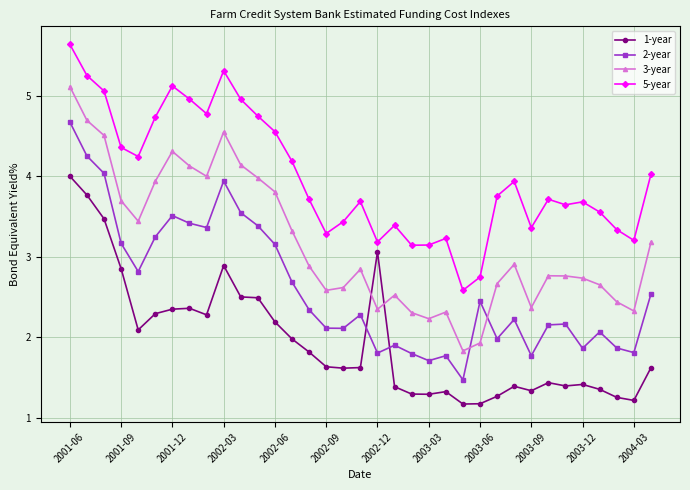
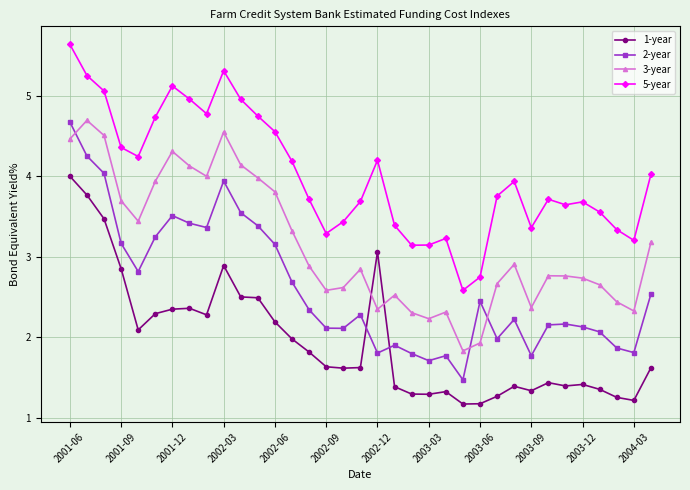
  {
    "1-year": {
      "2001-06": 4.0,
      "2001-09": 2.9,
      "2001-12": 2.4,
      "2002-03": 2.9,
      "2002-06": 2.2,
      "2002-09": 1.6,
      "2002-12": 3.1,
      "2003-03": 1.3,
      "2003-06": 1.2,
      "2003-09": 1.3,
      "2003-12": 1.4,
      "2004-03": 1.2
    },
    "2-year": {
      "2001-06": 4.7,
      "2001-09": 3.2,
      "2001-12": 3.5,
      "2002-03": 3.9,
      "2002-06": 3.2,
      "2002-09": 2.1,
      "2002-12": 1.8,
      "2003-03": 1.7,
      "2003-06": 2.4,
      "2003-09": 1.8,
-     "2003-12": 1.9,
+     "2003-12": 2.1,
      "2004-03": 1.8
    },
    "3-year": {
-     "2001-06": 5.1,
+     "2001-06": 4.5,
      "2001-09": 3.7,
      "2001-12": 4.3,
      "2002-03": 4.6,
      "2002-06": 3.8,
      "2002-09": 2.6,
      "2002-12": 2.3,
      "2003-03": 2.2,
      "2003-06": 1.9,
      "2003-09": 2.4,
      "2003-12": 2.7,
      "2004-03": 2.3
    },
    "5-year": {
      "2001-06": 5.6,
      "2001-09": 4.4,
      "2001-12": 5.1,
      "2002-03": 5.3,
      "2002-06": 4.6,
      "2002-09": 3.3,
-     "2002-12": 3.2,
+     "2002-12": 4.2,
      "2003-03": 3.1,
      "2003-06": 2.8,
      "2003-09": 3.4,
      "2003-12": 3.7,
      "2004-03": 3.2
    }
  }
